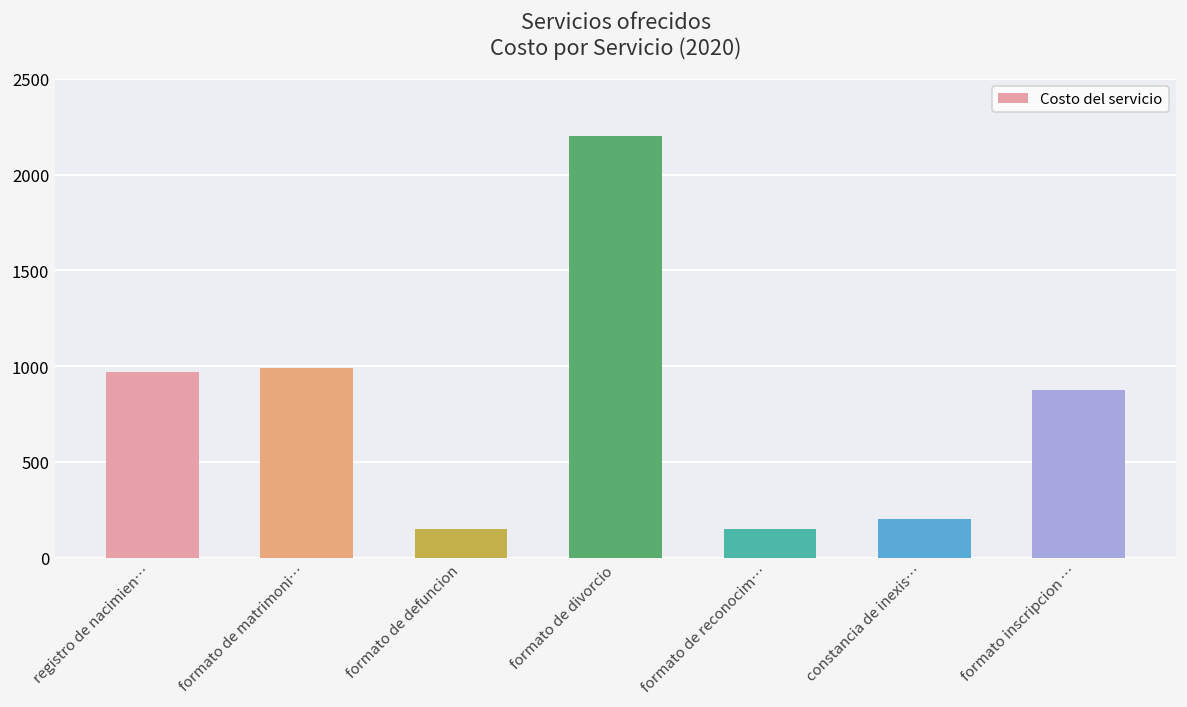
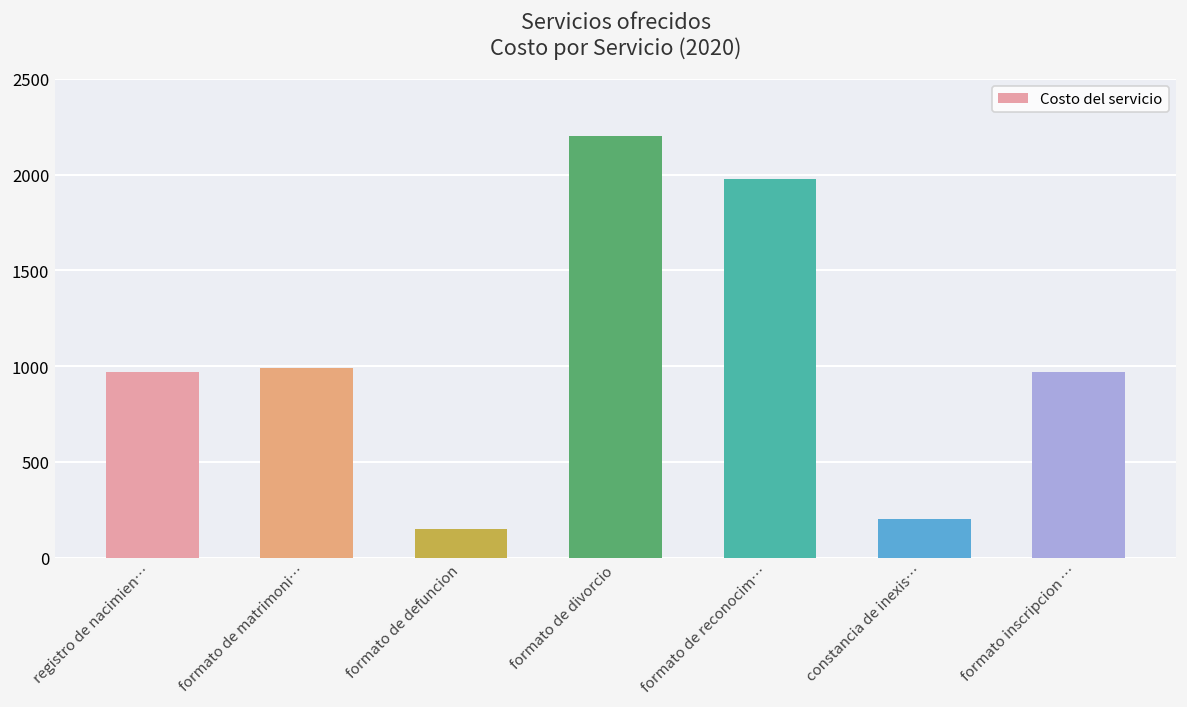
  {
    "registro de nacimien…": 970,
    "formato de matrimoni…": 990,
    "formato de defuncion": 150,
    "formato de divorcio": 2200,
-   "formato de reconocim…": 150,
+   "formato de reconocim…": 1980,
    "constancia de inexis…": 200,
-   "formato inscripcion …": 880
+   "formato inscripcion …": 970
  }
